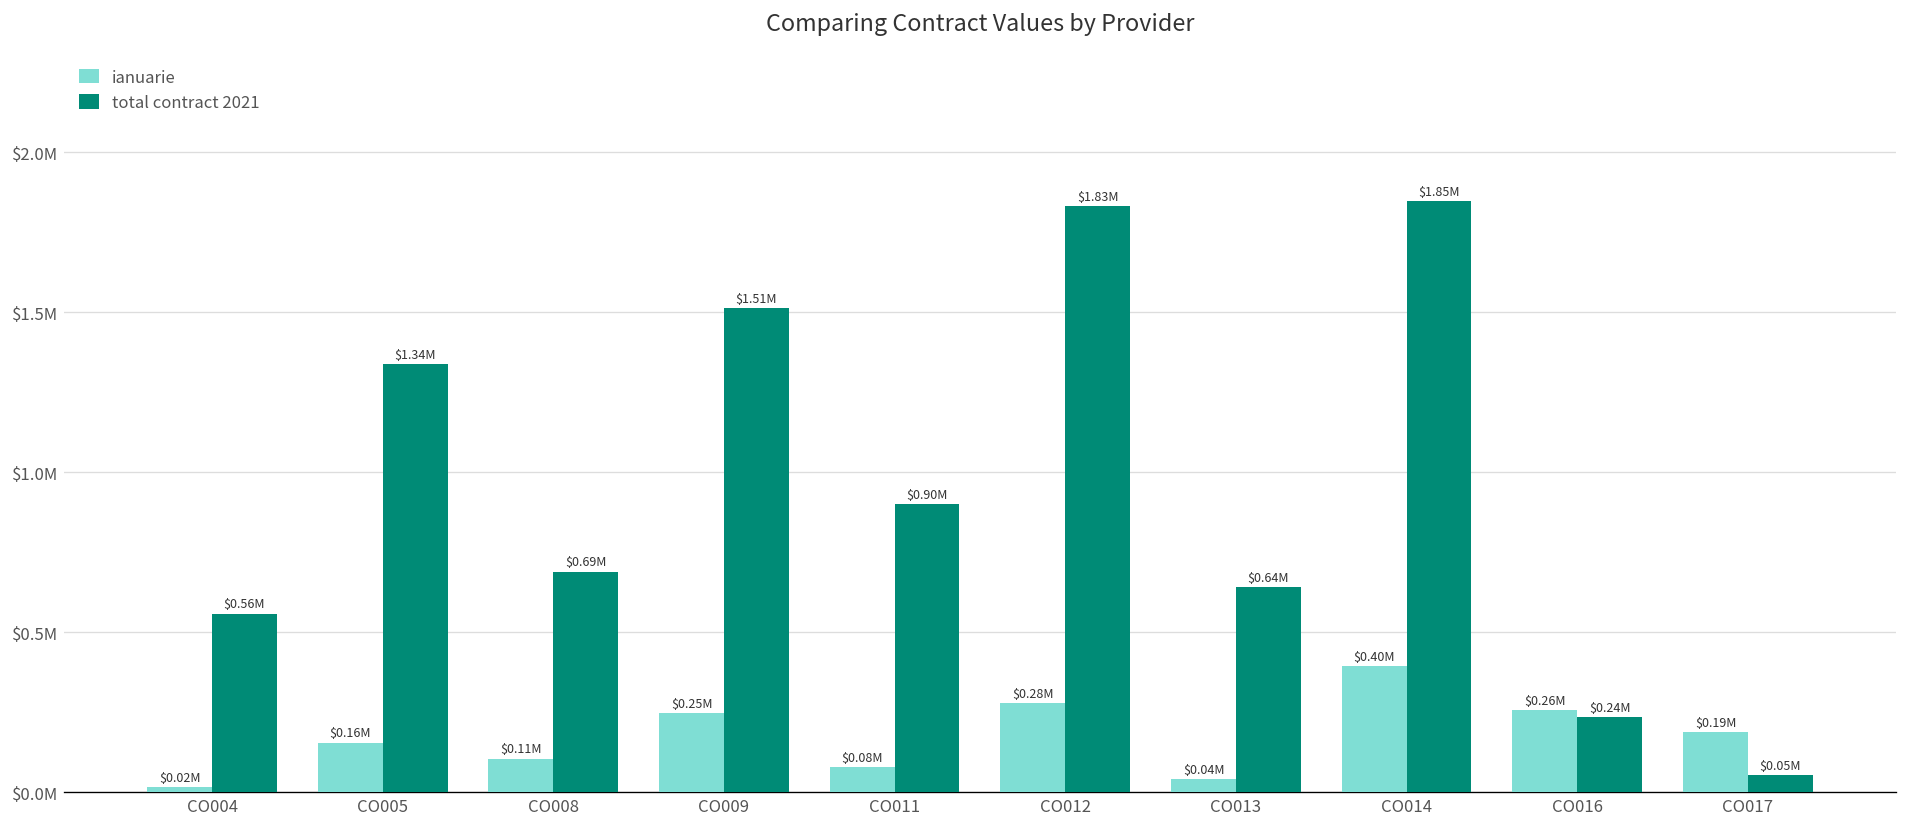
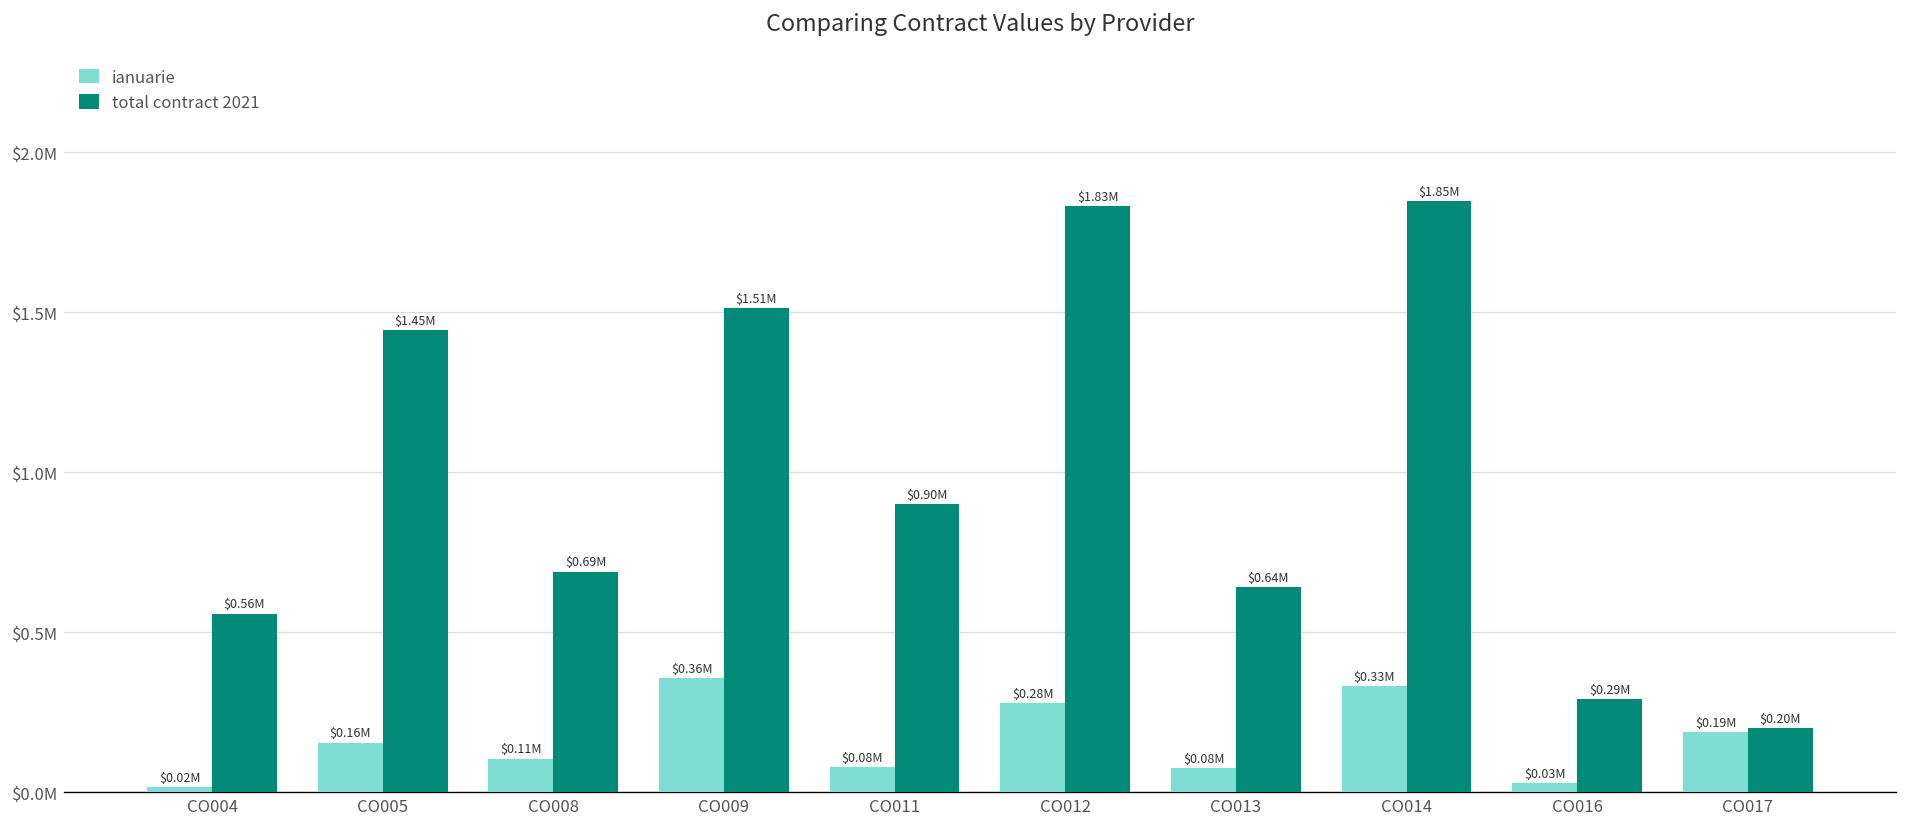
  {
    "ianuarie": {
      "CO004": "$0.02M",
      "CO005": "$0.16M",
      "CO008": "$0.11M",
-     "CO009": "$0.25M",
+     "CO009": "$0.36M",
      "CO011": "$0.08M",
      "CO012": "$0.28M",
-     "CO013": "$0.04M",
-     "CO014": "$0.40M",
-     "CO016": "$0.26M",
+     "CO013": "$0.08M",
+     "CO014": "$0.33M",
+     "CO016": "$0.03M",
      "CO017": "$0.19M"
    },
    "total contract 2021": {
      "CO004": "$0.56M",
-     "CO005": "$1.34M",
+     "CO005": "$1.45M",
      "CO008": "$0.69M",
      "CO009": "$1.51M",
      "CO011": "$0.90M",
      "CO012": "$1.83M",
      "CO013": "$0.64M",
      "CO014": "$1.85M",
-     "CO016": "$0.24M",
-     "CO017": "$0.05M"
+     "CO016": "$0.29M",
+     "CO017": "$0.20M"
    }
  }
